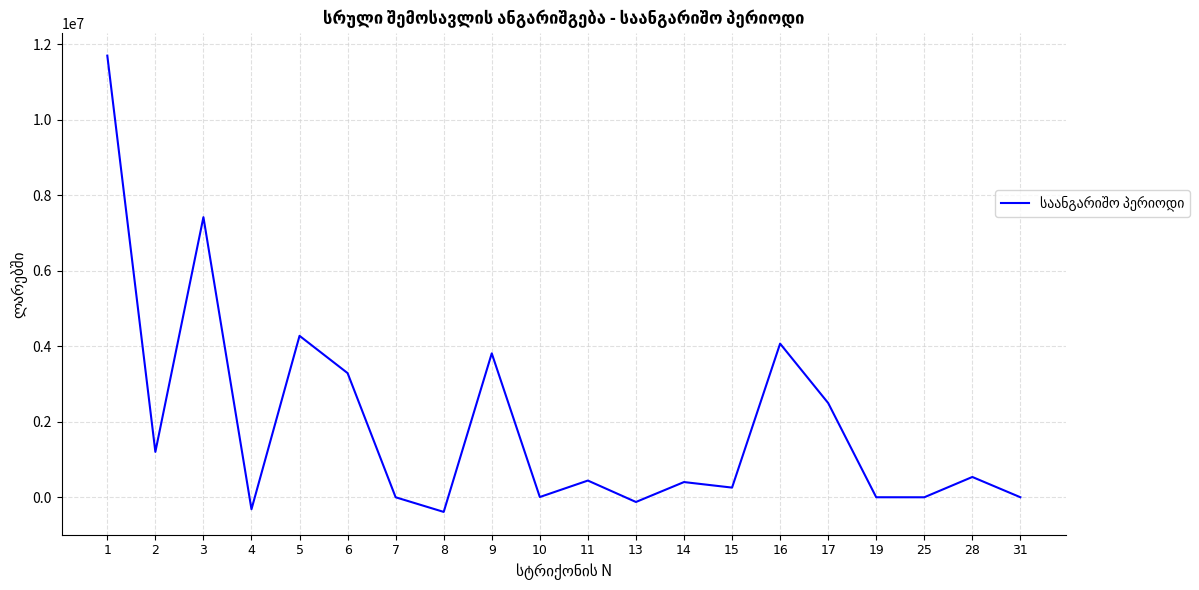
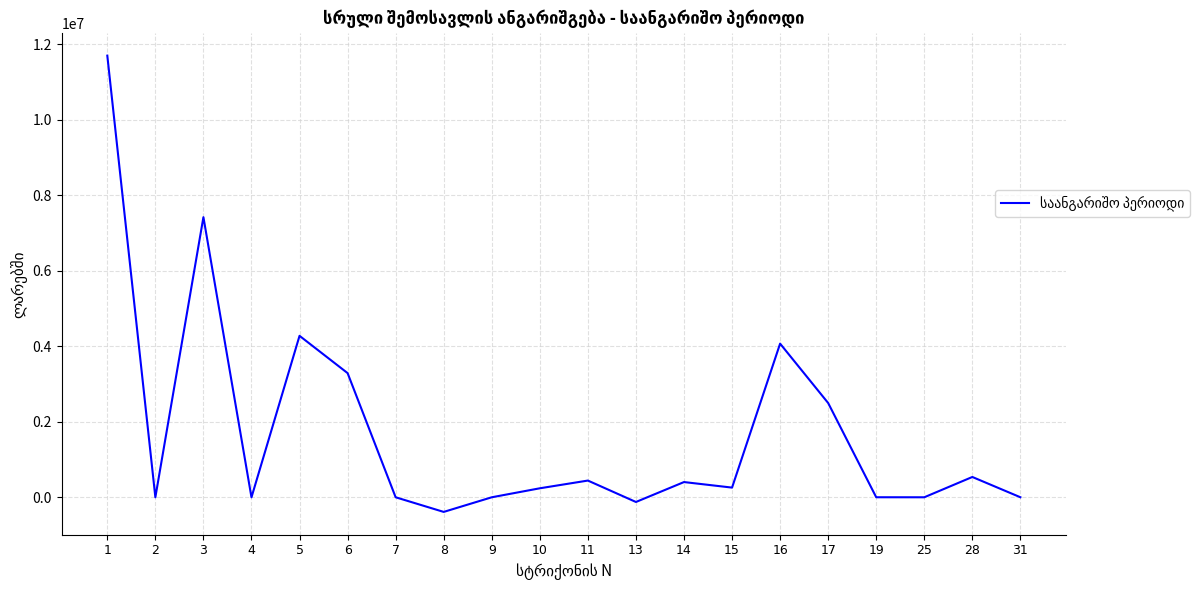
  {
    "1": 11700000,
-   "2": 1200000,
+   "2": 0,
    "3": 7400000,
-   "4": -300000,
+   "4": 0,
    "5": 4300000,
    "6": 3300000,
    "7": 0,
    "8": -400000,
-   "9": 3800000,
-   "10": 0,
+   "9": 0,
+   "10": 200000,
    "11": 400000,
    "13": -100000,
    "14": 400000,
    "15": 300000,
    "16": 4100000,
    "17": 2500000,
    "19": 0,
    "25": 0,
    "28": 500000,
    "31": 0
  }
